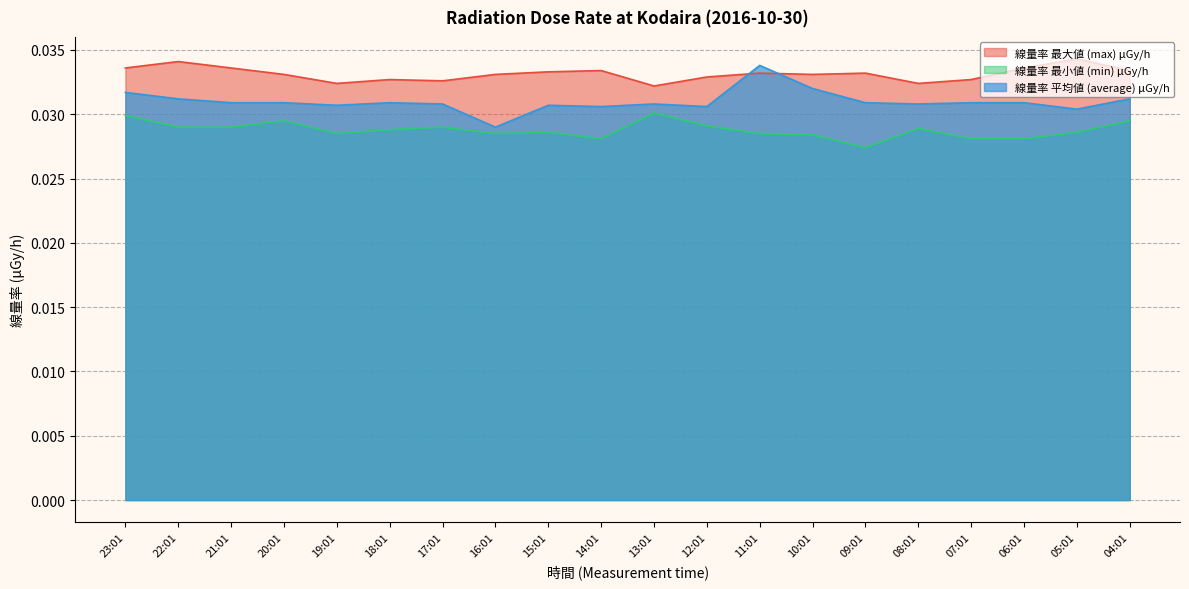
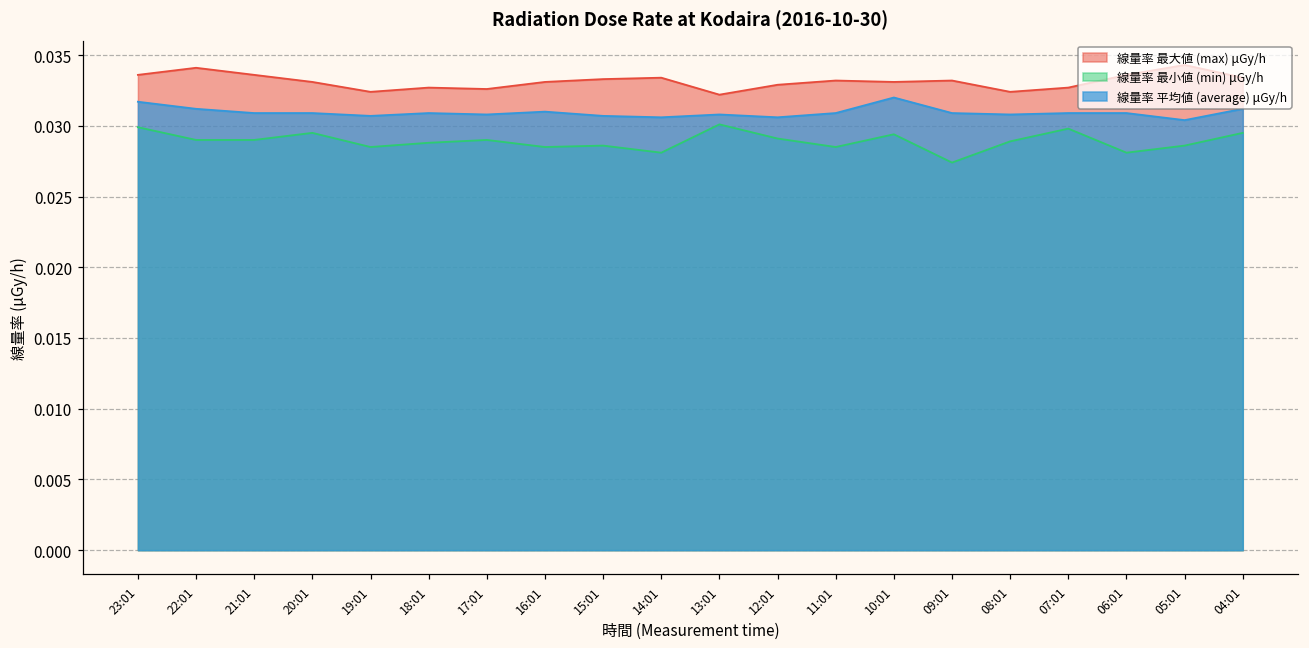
  {
    "線量率 最大値 (max) μGy/h": {
      "23:01": 0.0336,
      "22:01": 0.0341,
      "21:01": 0.0336,
      "20:01": 0.0331,
      "19:01": 0.0324,
      "18:01": 0.0327,
      "17:01": 0.0326,
      "16:01": 0.0331,
      "15:01": 0.0333,
      "14:01": 0.0334,
      "13:01": 0.0322,
      "12:01": 0.0329,
      "11:01": 0.0332,
      "10:01": 0.0331,
      "09:01": 0.0332,
      "08:01": 0.0324,
      "07:01": 0.0327
    },
    "線量率 最小値 (min) μGy/h": {
      "23:01": 0.0299,
      "22:01": 0.0290,
      "21:01": 0.0290,
      "20:01": 0.0295,
      "19:01": 0.0285,
      "18:01": 0.0288,
      "17:01": 0.0290,
      "16:01": 0.0285,
      "15:01": 0.0286,
      "14:01": 0.0281,
      "13:01": 0.0301,
      "12:01": 0.0291,
      "11:01": 0.0285,
-     "10:01": 0.0284,
+     "10:01": 0.0294,
      "09:01": 0.0274,
      "08:01": 0.0289,
-     "07:01": 0.0281,
+     "07:01": 0.0298,
      "06:01": 0.0281,
      "05:01": 0.0286,
      "04:01": 0.0295
    },
    "線量率 平均値 (average) μGy/h": {
      "23:01": 0.0317,
      "22:01": 0.0312,
      "21:01": 0.0309,
      "20:01": 0.0309,
      "19:01": 0.0307,
      "18:01": 0.0309,
      "17:01": 0.0308,
-     "16:01": 0.029,
+     "16:01": 0.031,
      "15:01": 0.0307,
      "14:01": 0.0306,
      "13:01": 0.0308,
      "12:01": 0.0306,
-     "11:01": 0.0338,
+     "11:01": 0.0309,
      "10:01": 0.0320,
      "09:01": 0.0309,
      "08:01": 0.0308,
      "07:01": 0.0309,
      "06:01": 0.0309,
      "05:01": 0.0304,
      "04:01": 0.0312
    }
  }
